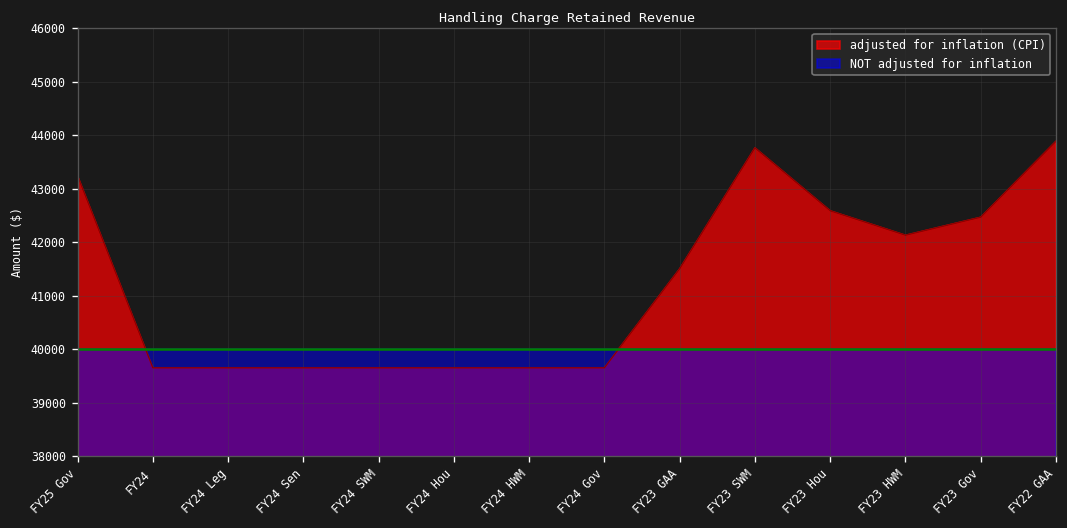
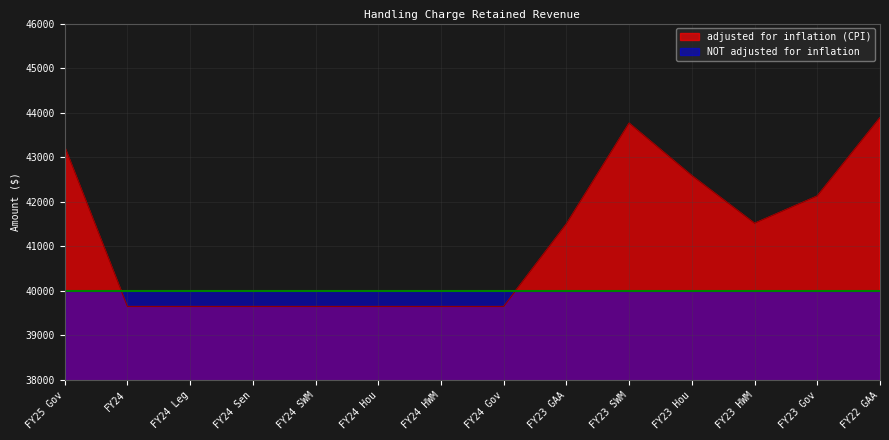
  {
    "adjusted for inflation (CPI)": {
      "FY25 Gov": 43200,
      "FY24": 39600,
      "FY24 Leg": 39600,
      "FY24 Sen": 39600,
      "FY24 SWM": 39600,
      "FY24 Hou": 39600,
      "FY24 HWM": 39600,
      "FY24 Gov": 39600,
      "FY23 GAA": 41500,
      "FY23 SWM": 43800,
      "FY23 Hou": 42600,
-     "FY23 HWM": 42100,
-     "FY23 Gov": 42500,
+     "FY23 HWM": 41500,
+     "FY23 Gov": 42100,
      "FY22 GAA": 43900
    },
    "NOT adjusted for inflation": {
      "FY25 Gov": 40000,
      "FY24": 40000,
      "FY24 Leg": 40000,
      "FY24 Sen": 40000,
      "FY24 SWM": 40000,
      "FY24 Hou": 40000,
      "FY24 HWM": 40000,
      "FY24 Gov": 40000,
      "FY23 GAA": 40000,
      "FY23 SWM": 40000,
      "FY23 Hou": 40000,
      "FY23 HWM": 40000,
      "FY23 Gov": 40000,
      "FY22 GAA": 40000
    }
  }
